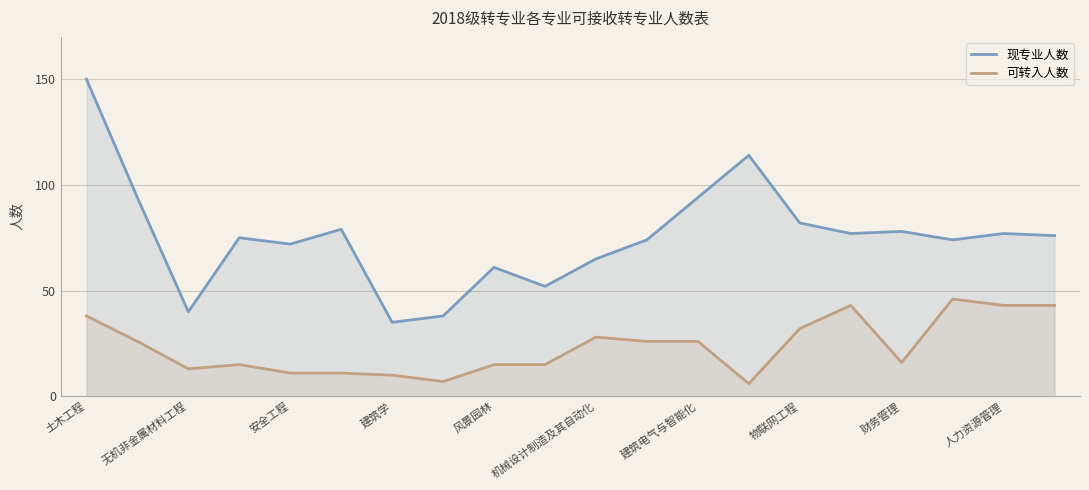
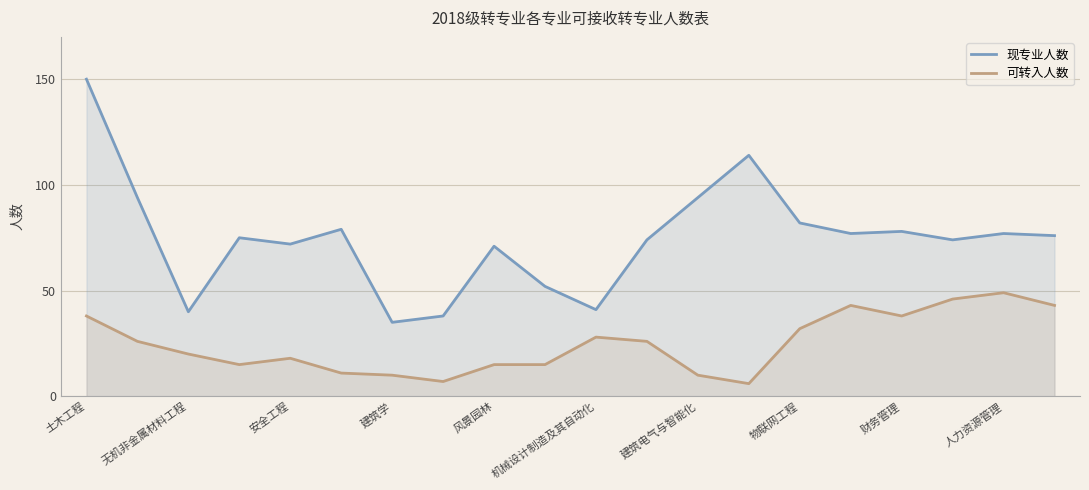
  {
    "现专业人数": {
      "土木工程": 150,
      "无机非金属材料工程": 40,
      "安全工程": 72,
      "建筑学": 35,
-     "风景园林": 61,
-     "机械设计制造及其自动化": 65,
+     "风景园林": 71,
+     "机械设计制造及其自动化": 41,
      "建筑电气与智能化": 94,
      "物联网工程": 82,
      "财务管理": 78,
      "人力资源管理": 77
    },
    "可转入人数": {
      "土木工程": 38,
-     "无机非金属材料工程": 13,
-     "安全工程": 11,
+     "无机非金属材料工程": 20,
+     "安全工程": 18,
      "建筑学": 10,
      "风景园林": 15,
      "机械设计制造及其自动化": 28,
-     "建筑电气与智能化": 26,
+     "建筑电气与智能化": 10,
      "物联网工程": 32,
-     "财务管理": 16,
-     "人力资源管理": 43
+     "财务管理": 38,
+     "人力资源管理": 49
    }
  }
